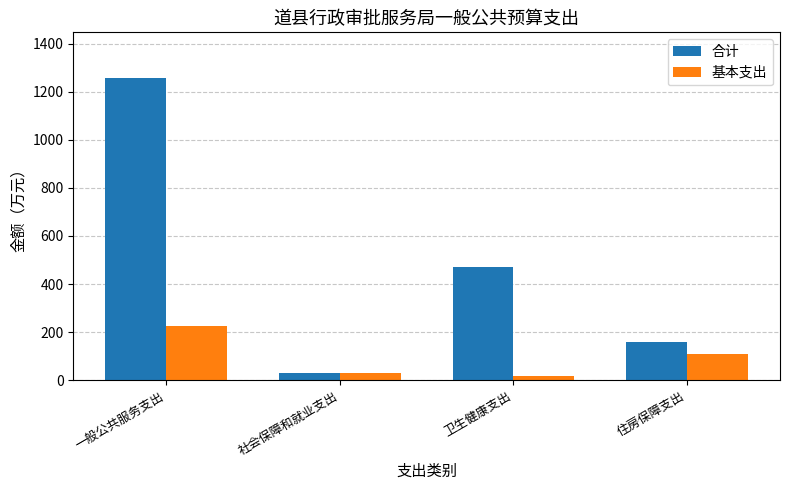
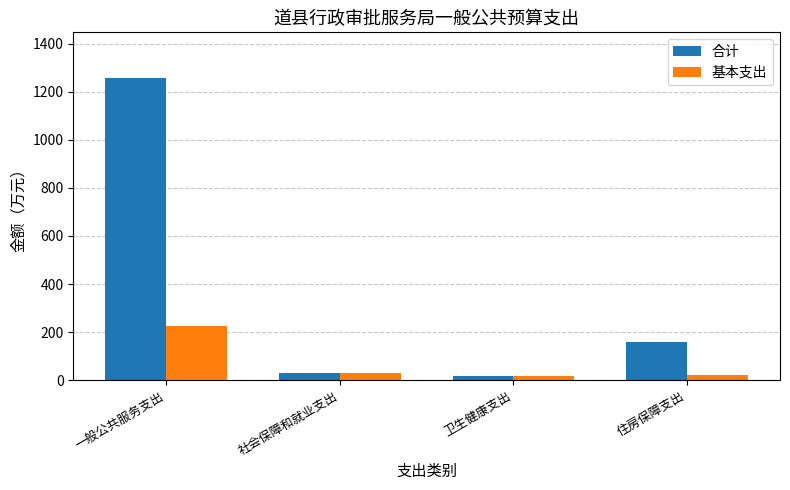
  {
    "合计": {
      "一般公共服务支出": 1260,
      "社会保障和就业支出": 30,
-     "卫生健康支出": 470,
+     "卫生健康支出": 20,
      "住房保障支出": 160
    },
    "基本支出": {
      "一般公共服务支出": 230,
      "社会保障和就业支出": 30,
      "卫生健康支出": 20,
-     "住房保障支出": 110
+     "住房保障支出": 20
    }
  }
